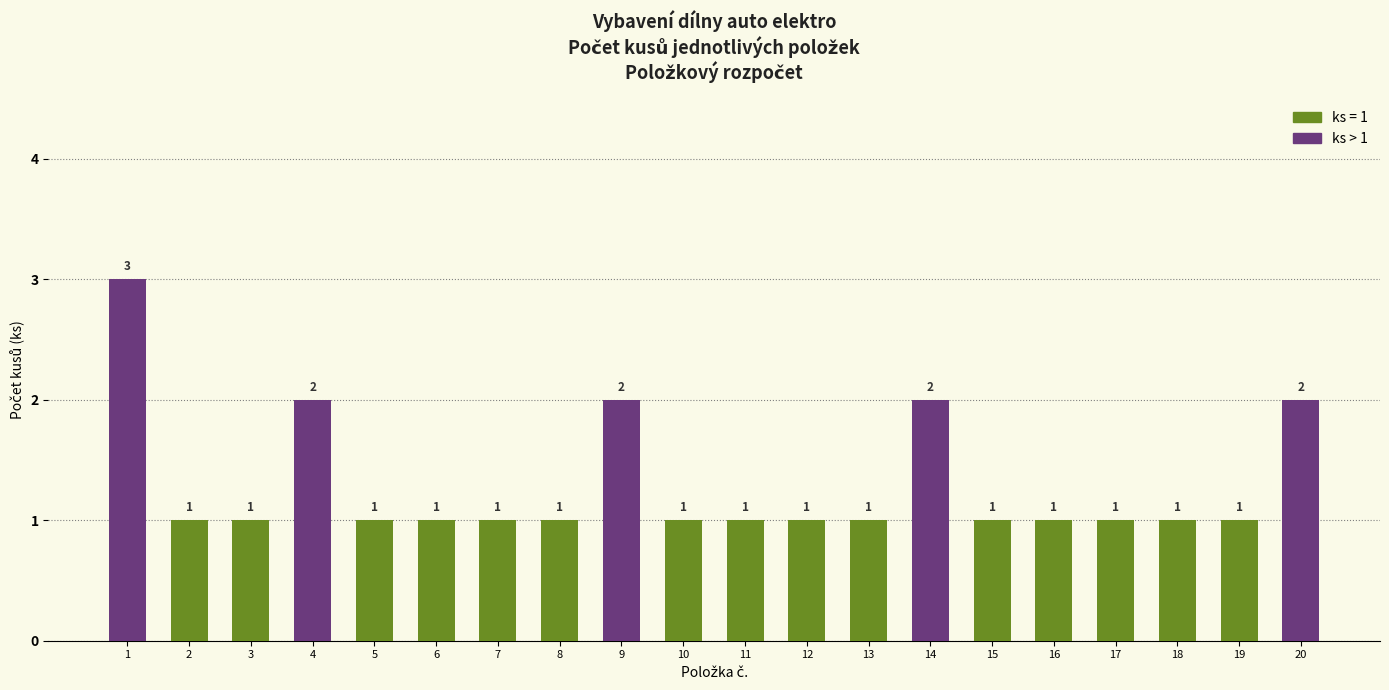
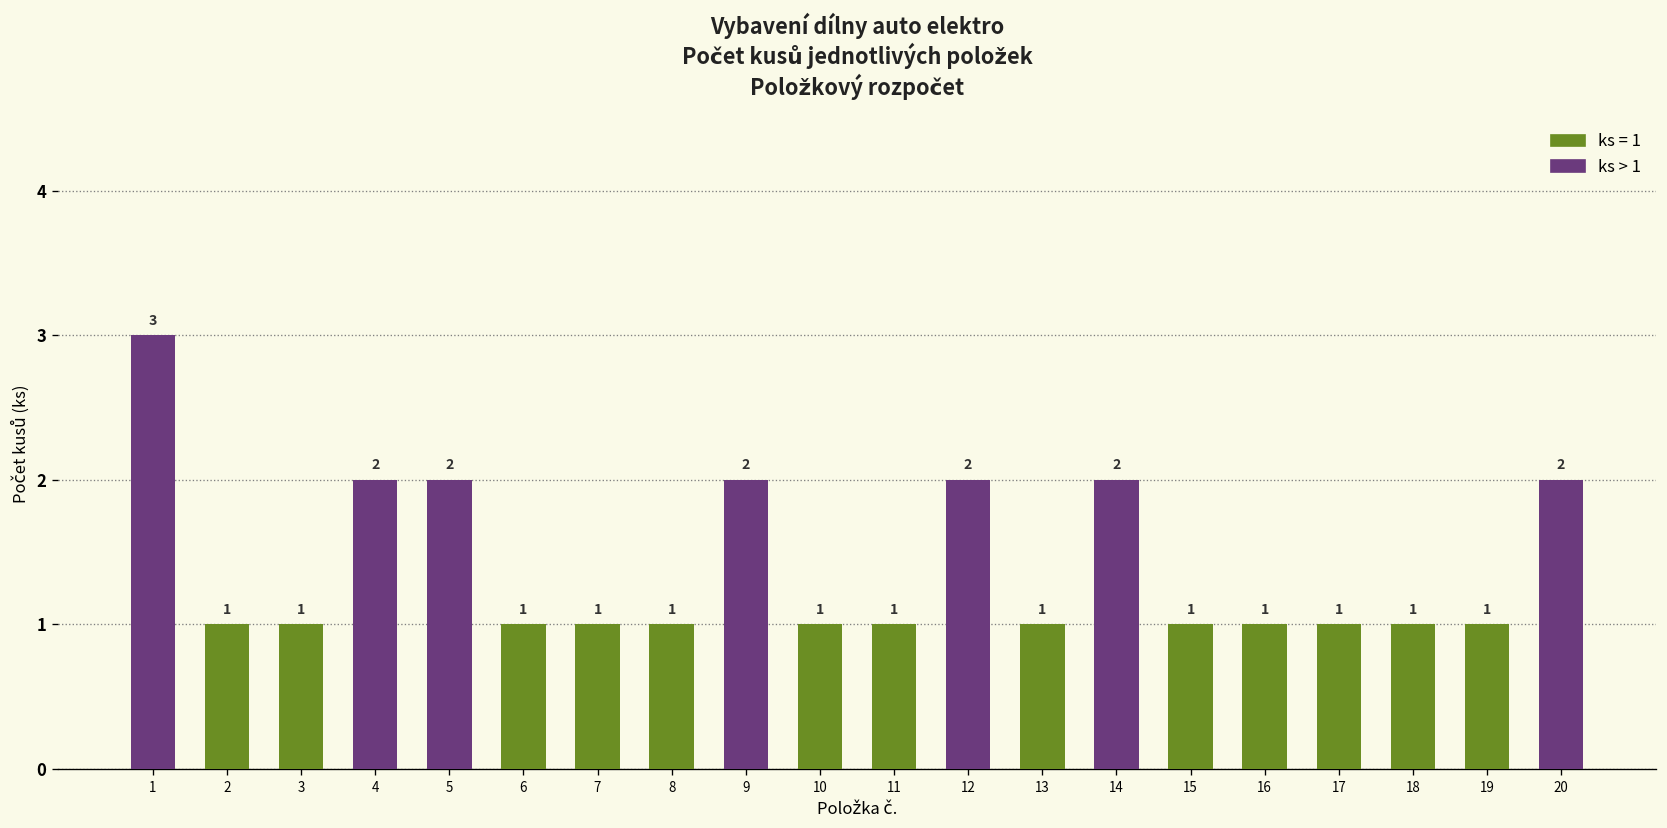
  {
    "1": 3,
    "2": 1,
    "3": 1,
    "4": 2,
-   "5": 1,
+   "5": 2,
    "6": 1,
    "7": 1,
    "8": 1,
    "9": 2,
    "10": 1,
    "11": 1,
-   "12": 1,
+   "12": 2,
    "13": 1,
    "14": 2,
    "15": 1,
    "16": 1,
    "17": 1,
    "18": 1,
    "19": 1,
    "20": 2
  }
